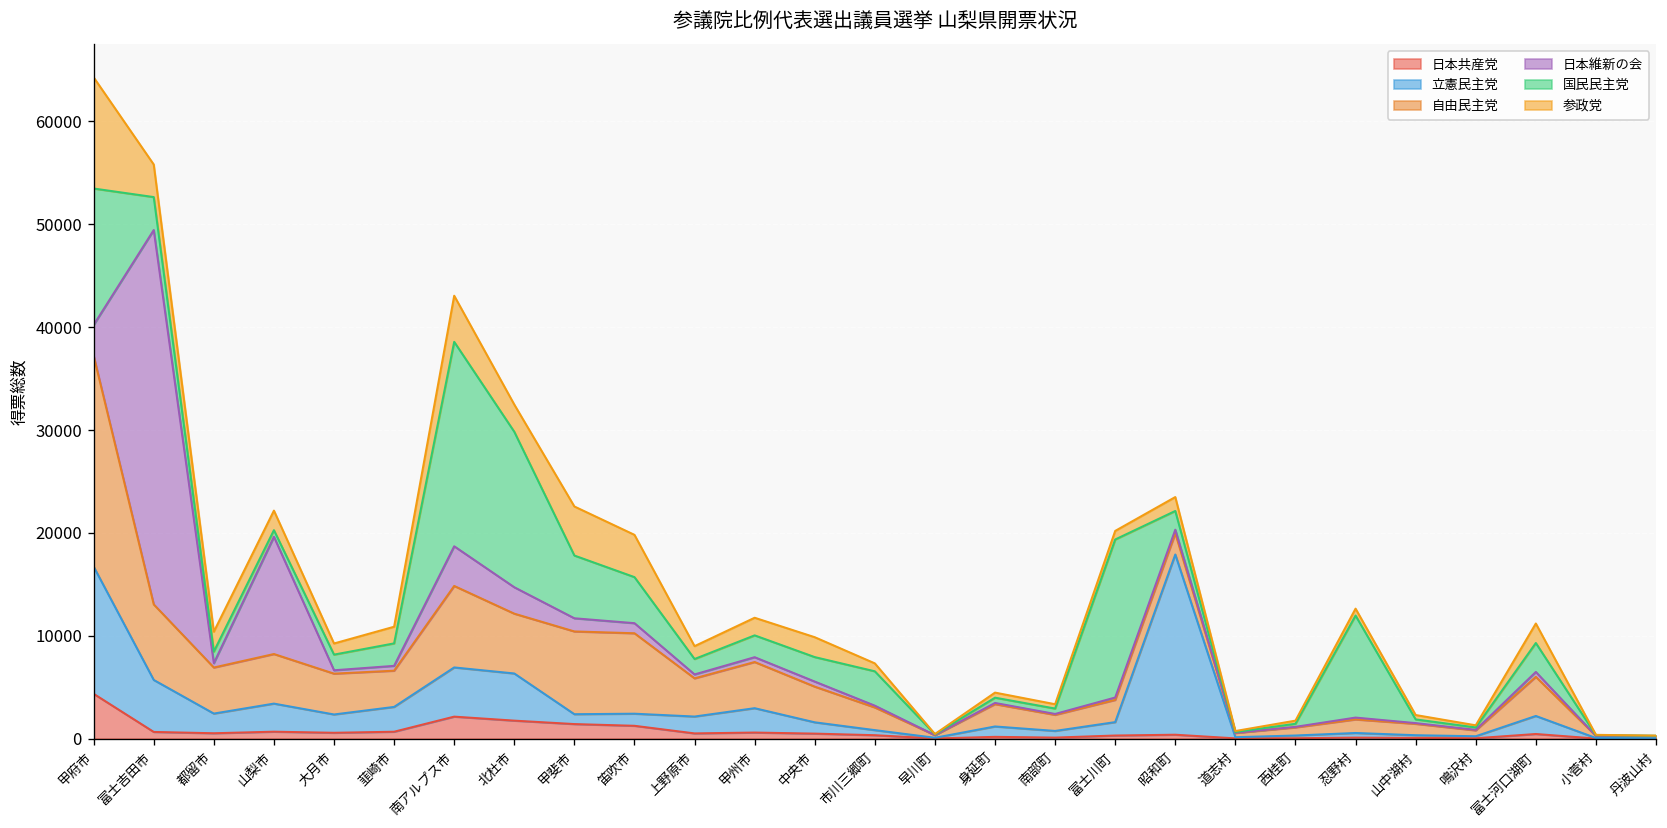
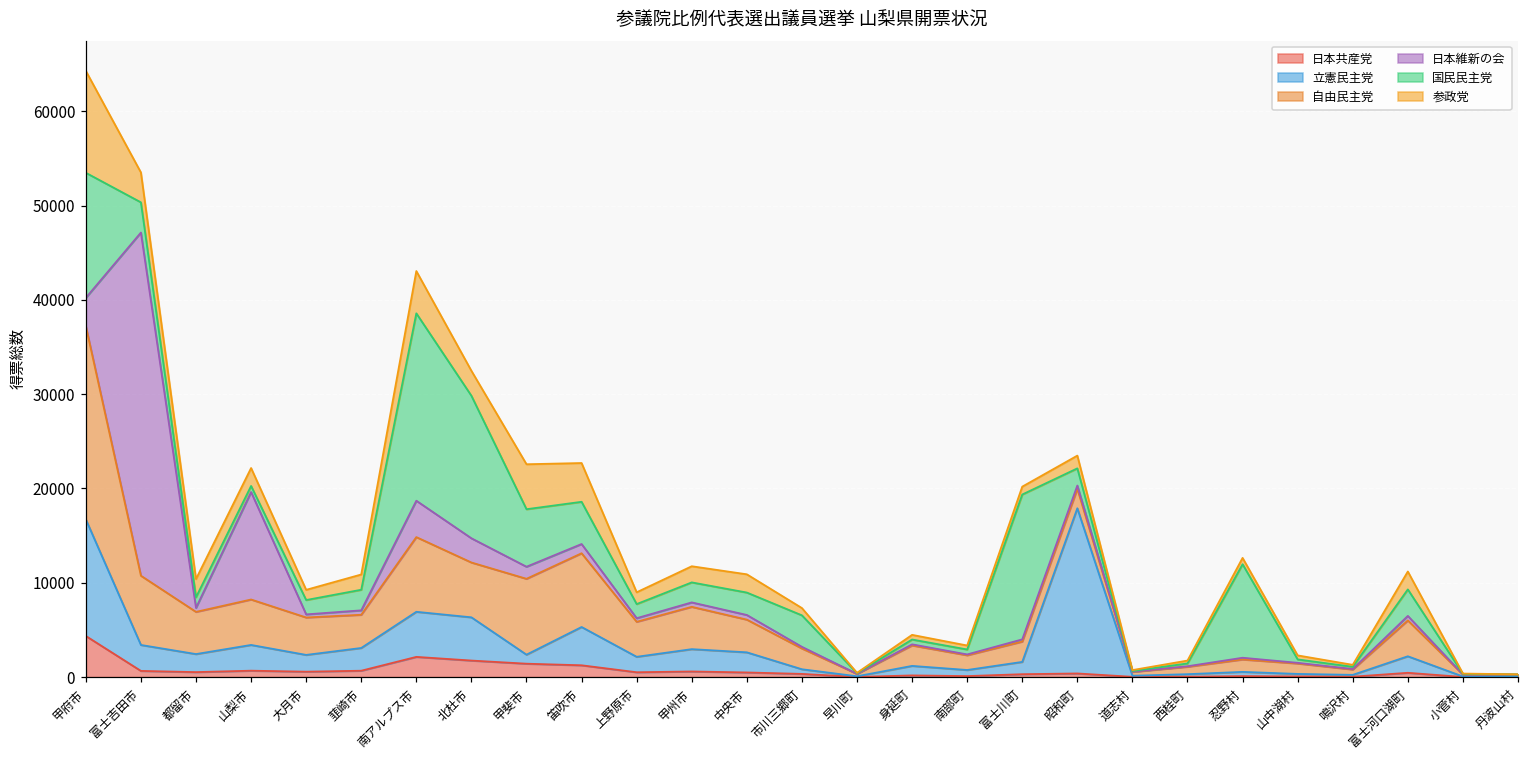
  {
    "立憲民主党": {
      "甲府市": 12000,
-     "富士吉田市": 5000,
+     "富士吉田市": 3000,
      "都留市": 2000,
      "山梨市": 3000,
      "大月市": 2000,
      "韮崎市": 2000,
      "南アルプス市": 5000,
      "北杜市": 5000,
      "甲斐市": 1000,
-     "笛吹市": 1000,
+     "笛吹市": 4000,
      "上野原市": 2000,
      "甲州市": 2000,
-     "中央市": 1000,
+     "中央市": 2000,
      "市川三郷町": 0,
      "身延町": 1000,
      "南部町": 1000,
      "富士川町": 1000,
      "昭和町": 18000,
      "忍野村": 0,
      "富士河口湖町": 2000
    },
    "日本維新の会": {
      "甲府市": 3000,
      "富士吉田市": 36000,
      "都留市": 0,
      "山梨市": 11000,
      "大月市": 0,
      "韮崎市": 0,
      "南アルプス市": 4000,
      "北杜市": 3000,
      "甲斐市": 1000,
      "笛吹市": 1000,
      "上野原市": 0,
      "甲州市": 0,
      "中央市": 0,
      "昭和町": 0,
      "富士河口湖町": 0
    },
    "国民民主党": {
      "甲府市": 13000,
      "富士吉田市": 3000,
      "都留市": 1000,
      "山梨市": 1000,
      "大月市": 2000,
      "韮崎市": 2000,
      "南アルプス市": 20000,
      "北杜市": 15000,
      "甲斐市": 6000,
      "笛吹市": 4000,
      "上野原市": 1000,
      "甲州市": 2000,
      "中央市": 2000,
      "市川三郷町": 3000,
      "身延町": 1000,
      "南部町": 1000,
      "富士川町": 15000,
      "昭和町": 2000,
      "西桂町": 0,
      "忍野村": 10000,
      "山中湖村": 0,
      "富士河口湖町": 3000
    }
  }
